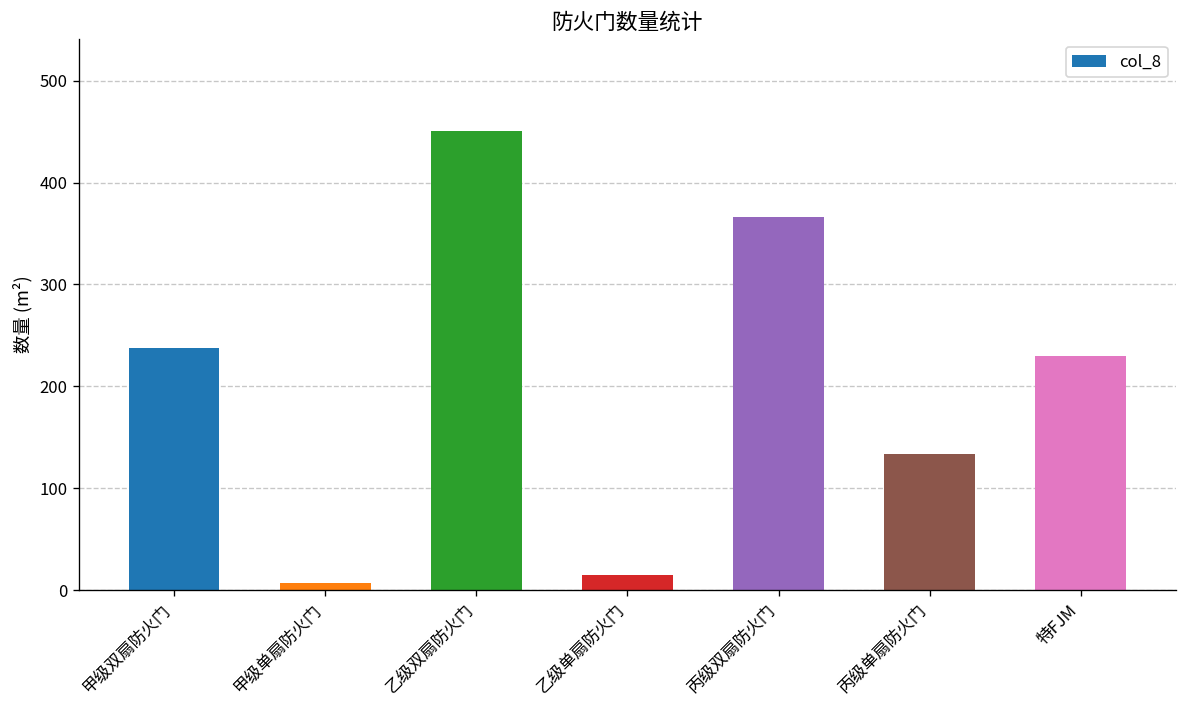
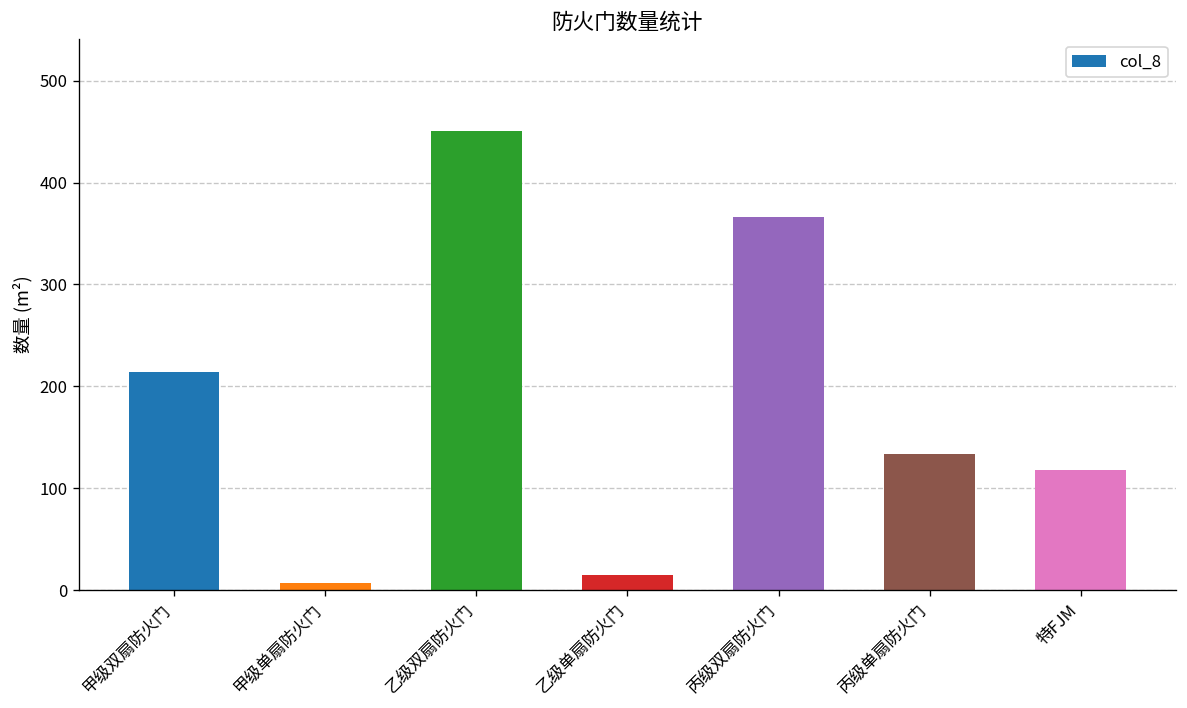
  {
-   "甲级双扇防火门": 240,
+   "甲级双扇防火门": 210,
    "甲级单扇防火门": 10,
    "乙级双扇防火门": 450,
    "乙级单扇防火门": 10,
    "丙级双扇防火门": 370,
    "丙级单扇防火门": 130,
-   "特FJM": 230
+   "特FJM": 120
  }
